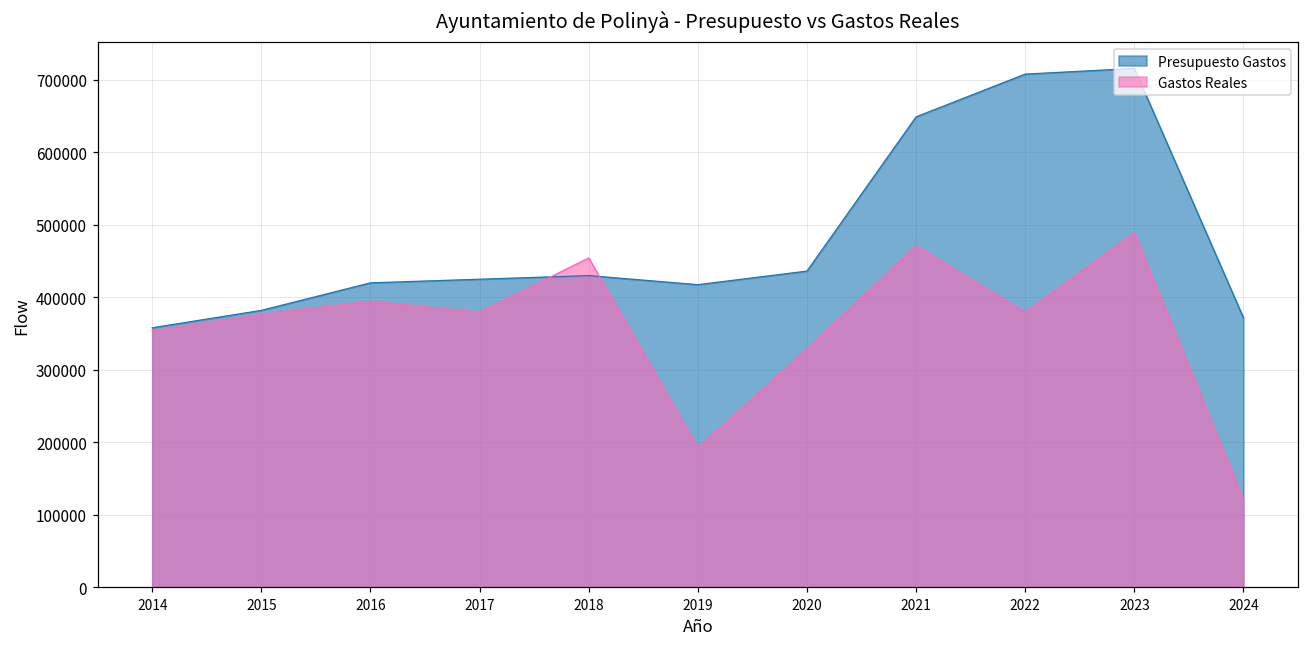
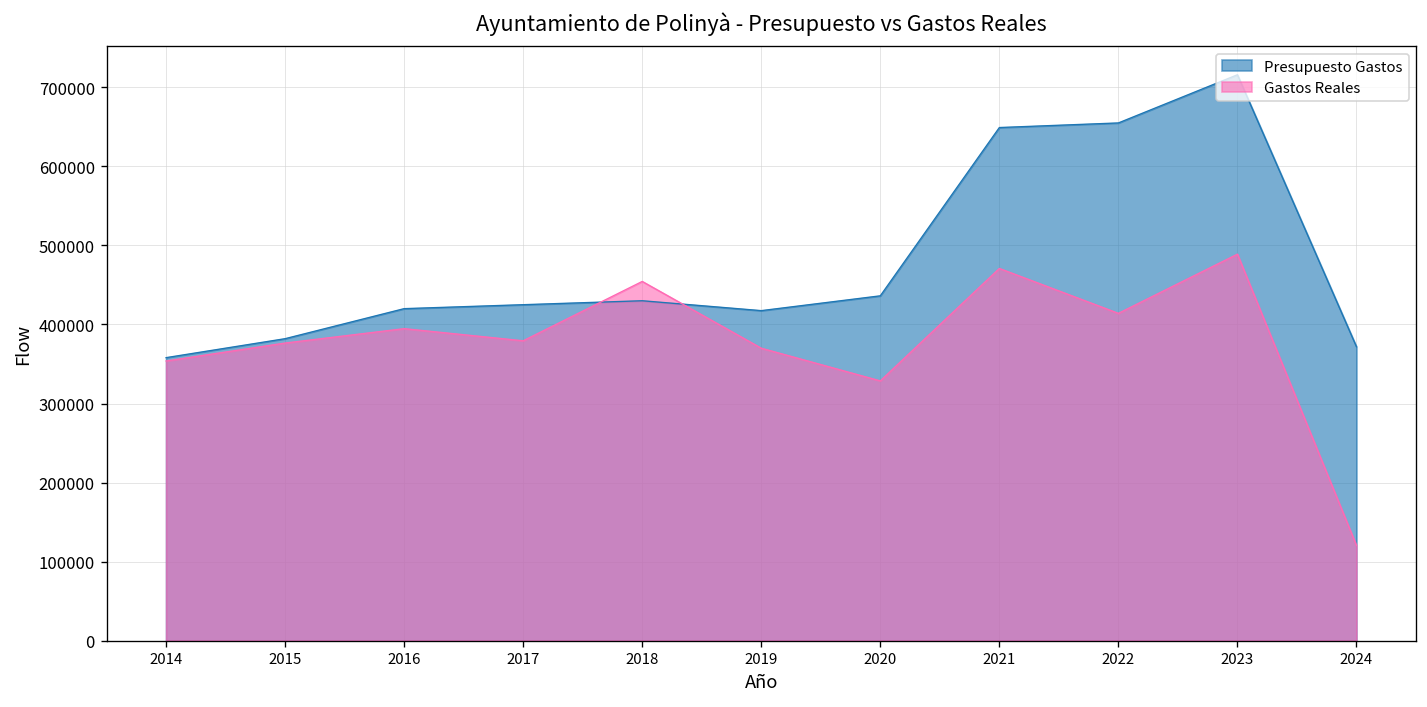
  {
    "Presupuesto Gastos": {
      "2014": 360000,
      "2015": 380000,
      "2016": 420000,
      "2017": 430000,
      "2018": 430000,
      "2019": 420000,
      "2020": 440000,
      "2021": 650000,
-     "2022": 710000,
+     "2022": 650000,
      "2024": 370000
    },
    "Gastos Reales": {
      "2014": 350000,
      "2015": 380000,
      "2016": 390000,
      "2017": 380000,
      "2018": 450000,
-     "2019": 190000,
+     "2019": 370000,
      "2020": 330000,
      "2021": 470000,
-     "2022": 380000,
+     "2022": 410000,
      "2023": 490000,
      "2024": 120000
    }
  }
